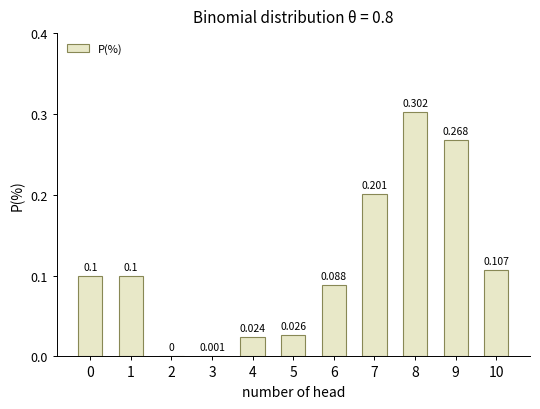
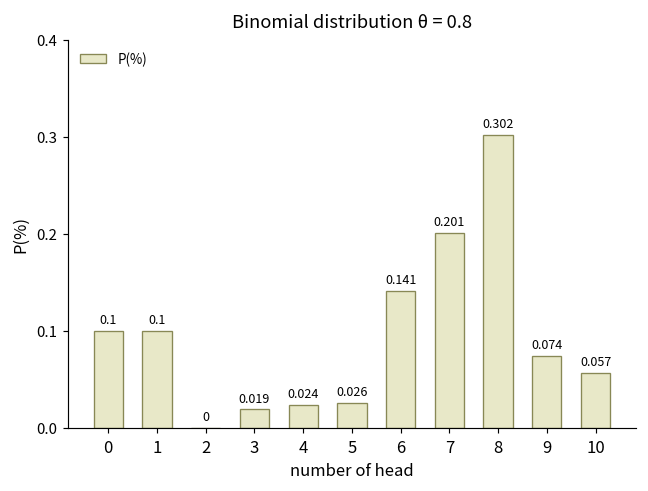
  {
    "0": 0.1,
    "1": 0.1,
    "2": 0,
-   "3": 0.001,
+   "3": 0.019,
    "4": 0.024,
    "5": 0.026,
-   "6": 0.088,
+   "6": 0.141,
    "7": 0.201,
    "8": 0.302,
-   "9": 0.268,
-   "10": 0.107
+   "9": 0.074,
+   "10": 0.057
  }
